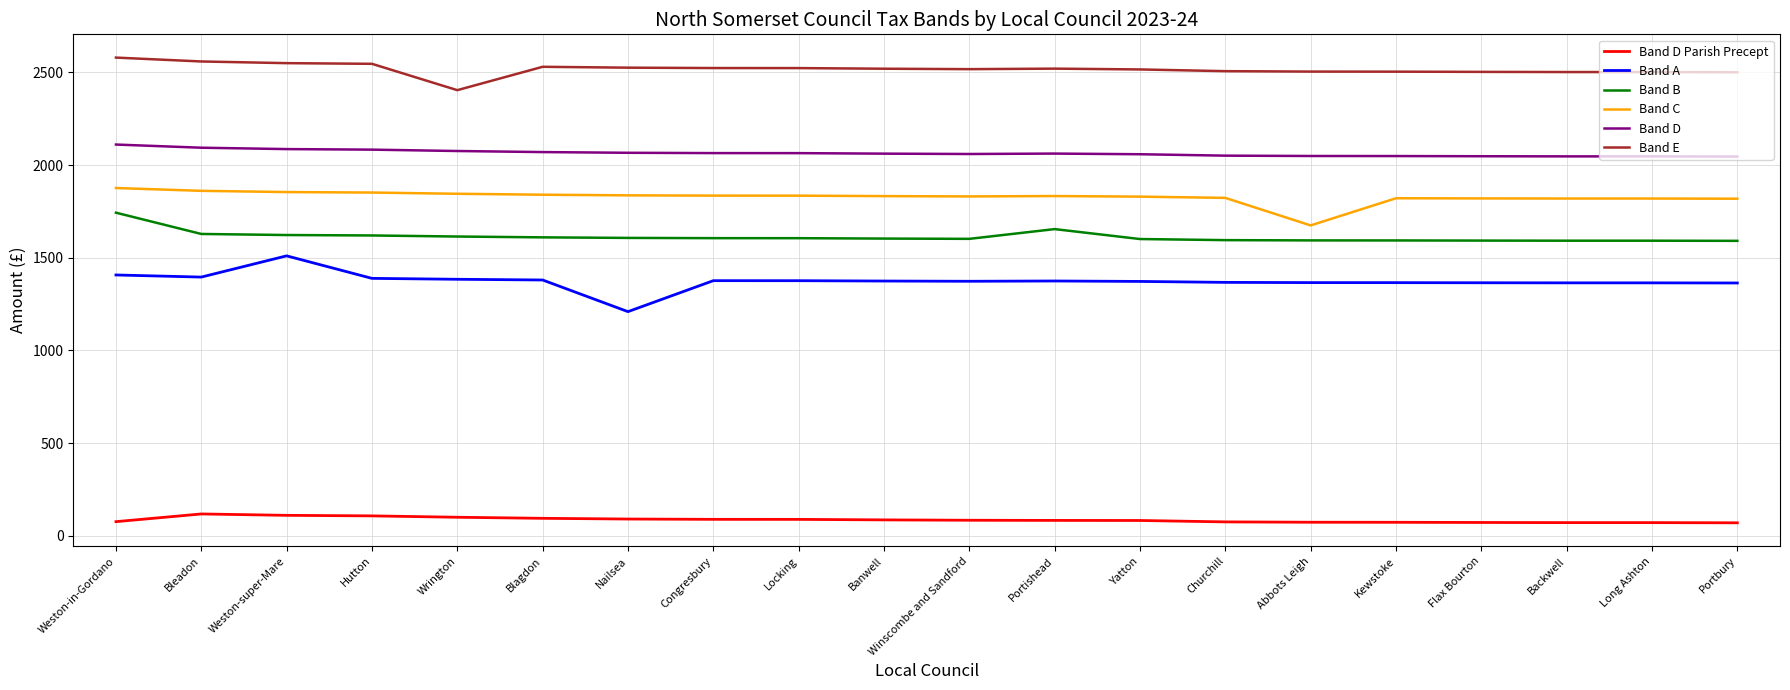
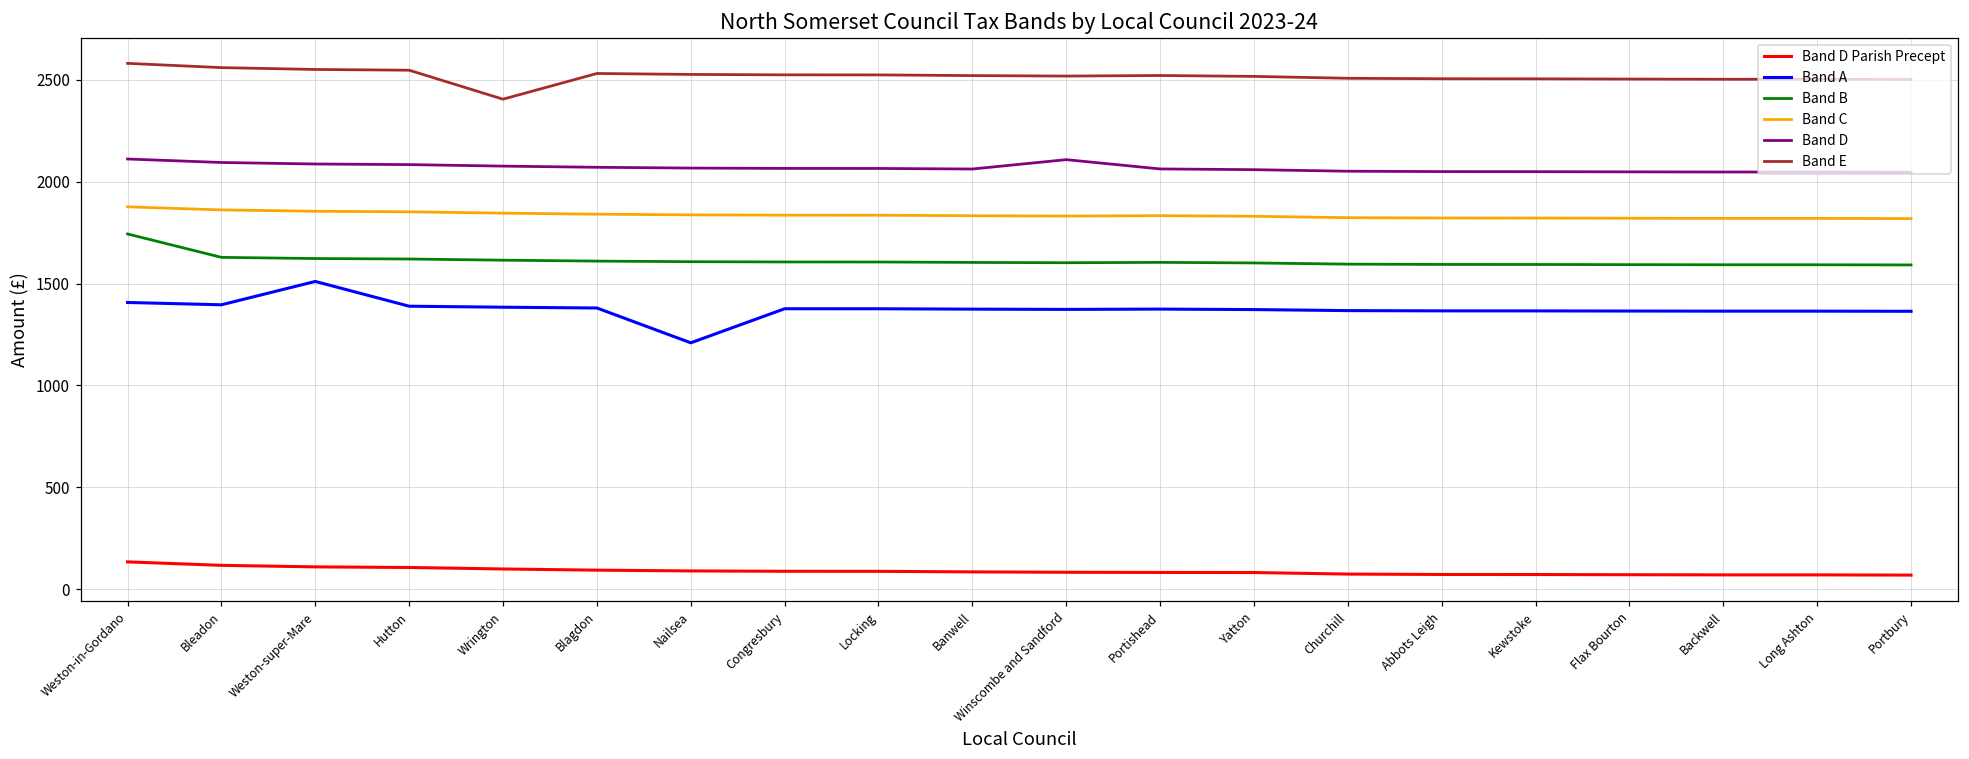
  {
    "Band D Parish Precept": {
-     "Weston-in-Gordano": 80,
+     "Weston-in-Gordano": 140,
      "Bleadon": 120,
      "Weston-super-Mare": 110,
      "Hutton": 110,
      "Wrington": 100,
      "Blagdon": 90,
      "Nailsea": 90,
      "Congresbury": 90,
      "Locking": 90,
      "Banwell": 90,
      "Winscombe and Sandford": 80,
      "Portishead": 80,
      "Yatton": 80,
      "Churchill": 80,
      "Abbots Leigh": 70,
      "Kewstoke": 70,
      "Flax Bourton": 70,
      "Backwell": 70,
      "Long Ashton": 70,
      "Portbury": 70
    },
    "Band A": {
      "Weston-in-Gordano": 1410,
      "Bleadon": 1400,
      "Weston-super-Mare": 1510,
      "Hutton": 1390,
      "Wrington": 1380,
      "Blagdon": 1380,
      "Nailsea": 1210,
      "Congresbury": 1380,
      "Locking": 1380,
      "Banwell": 1370,
      "Winscombe and Sandford": 1370,
      "Portishead": 1370,
      "Yatton": 1370,
      "Churchill": 1370,
      "Abbots Leigh": 1370,
      "Kewstoke": 1370,
      "Flax Bourton": 1370,
      "Backwell": 1360,
      "Long Ashton": 1360,
      "Portbury": 1360
    },
    "Band B": {
      "Weston-in-Gordano": 1740,
      "Bleadon": 1630,
      "Weston-super-Mare": 1620,
      "Hutton": 1620,
      "Wrington": 1610,
      "Blagdon": 1610,
      "Nailsea": 1610,
      "Congresbury": 1610,
      "Locking": 1610,
      "Banwell": 1600,
      "Winscombe and Sandford": 1600,
-     "Portishead": 1650,
+     "Portishead": 1600,
      "Yatton": 1600,
      "Churchill": 1600,
      "Abbots Leigh": 1590,
      "Kewstoke": 1590,
      "Flax Bourton": 1590,
      "Backwell": 1590,
      "Long Ashton": 1590,
      "Portbury": 1590
    },
    "Band C": {
      "Weston-in-Gordano": 1880,
      "Bleadon": 1860,
      "Weston-super-Mare": 1850,
      "Hutton": 1850,
      "Wrington": 1850,
      "Blagdon": 1840,
      "Nailsea": 1840,
      "Congresbury": 1840,
      "Locking": 1830,
      "Banwell": 1830,
      "Winscombe and Sandford": 1830,
      "Portishead": 1830,
      "Yatton": 1830,
      "Churchill": 1820,
-     "Abbots Leigh": 1670,
+     "Abbots Leigh": 1820,
      "Kewstoke": 1820,
      "Flax Bourton": 1820,
      "Backwell": 1820,
      "Long Ashton": 1820,
      "Portbury": 1820
    },
    "Band D": {
      "Weston-in-Gordano": 2110,
      "Bleadon": 2090,
      "Weston-super-Mare": 2090,
      "Hutton": 2080,
      "Wrington": 2080,
      "Blagdon": 2070,
      "Nailsea": 2070,
      "Congresbury": 2060,
      "Locking": 2060,
      "Banwell": 2060,
-     "Winscombe and Sandford": 2060,
+     "Winscombe and Sandford": 2110,
      "Portishead": 2060,
      "Yatton": 2060,
      "Churchill": 2050,
      "Abbots Leigh": 2050,
      "Kewstoke": 2050,
      "Flax Bourton": 2050,
      "Backwell": 2050
    },
    "Band E": {
      "Weston-in-Gordano": 2580,
      "Bleadon": 2560,
      "Weston-super-Mare": 2550,
      "Hutton": 2550,
      "Wrington": 2400,
      "Blagdon": 2530,
      "Nailsea": 2530,
      "Congresbury": 2520,
      "Locking": 2520,
      "Banwell": 2520,
      "Winscombe and Sandford": 2520,
      "Portishead": 2520,
      "Yatton": 2520,
      "Churchill": 2510,
      "Abbots Leigh": 2500,
      "Kewstoke": 2500,
      "Flax Bourton": 2500,
      "Backwell": 2500
    }
  }
